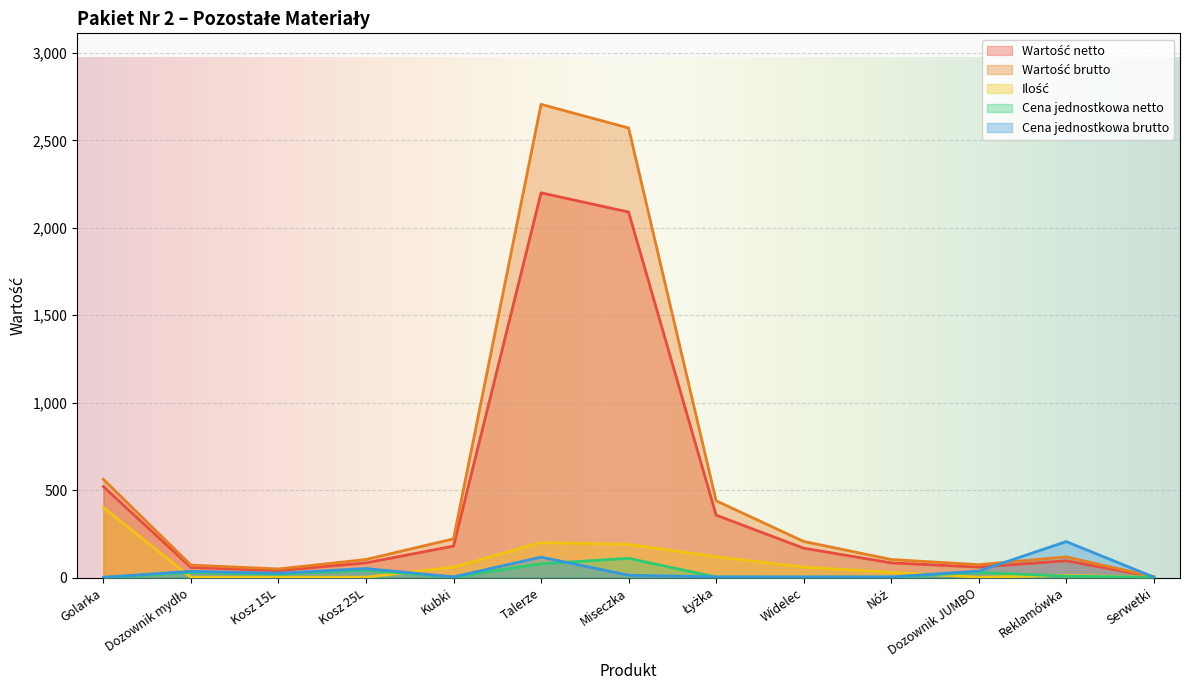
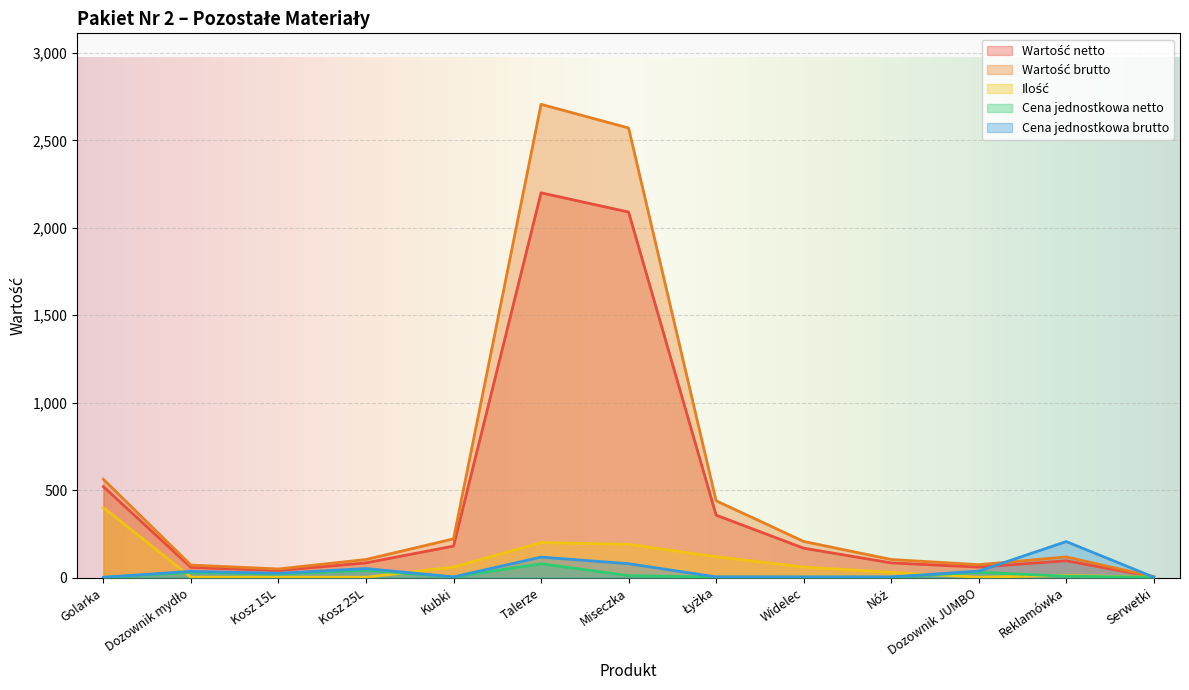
  {
    "Cena jednostkowa netto": {
      "Talerze": 80,
-     "Miseczka": 110
+     "Miseczka": 10
    },
    "Cena jednostkowa brutto": {
      "Talerze": 120,
-     "Miseczka": 10,
+     "Miseczka": 80,
      "Reklamówka": 210
    }
  }
